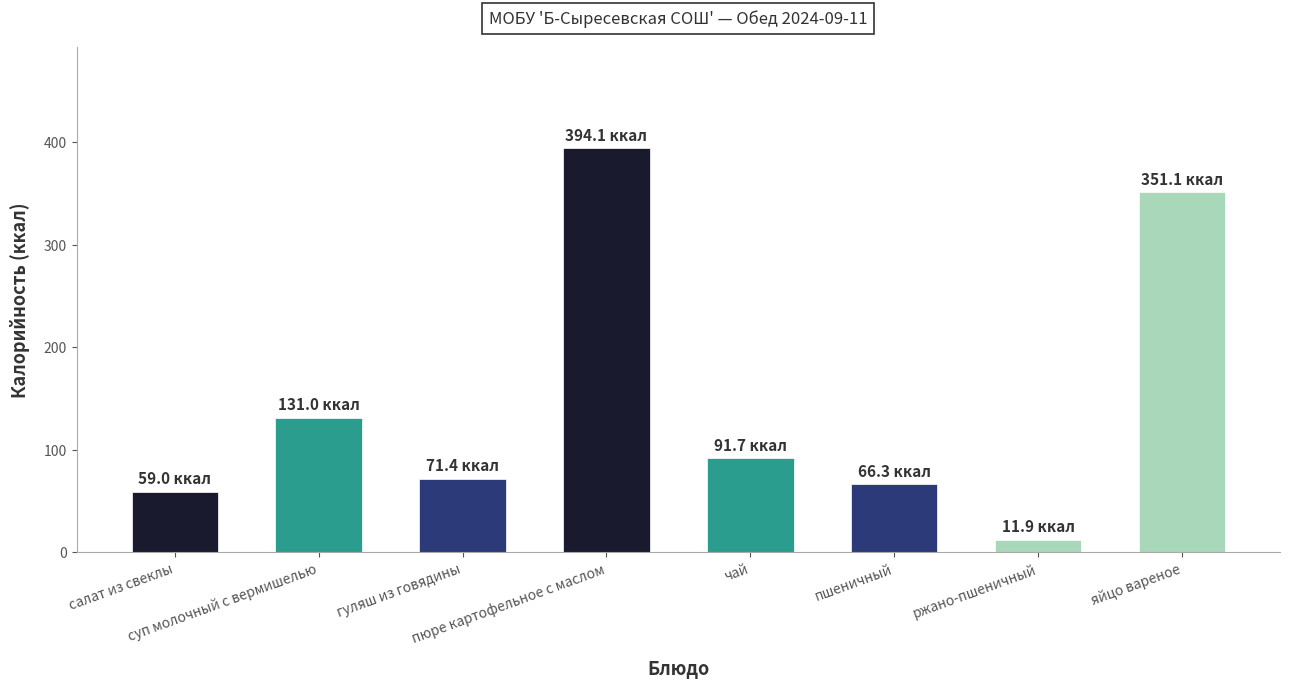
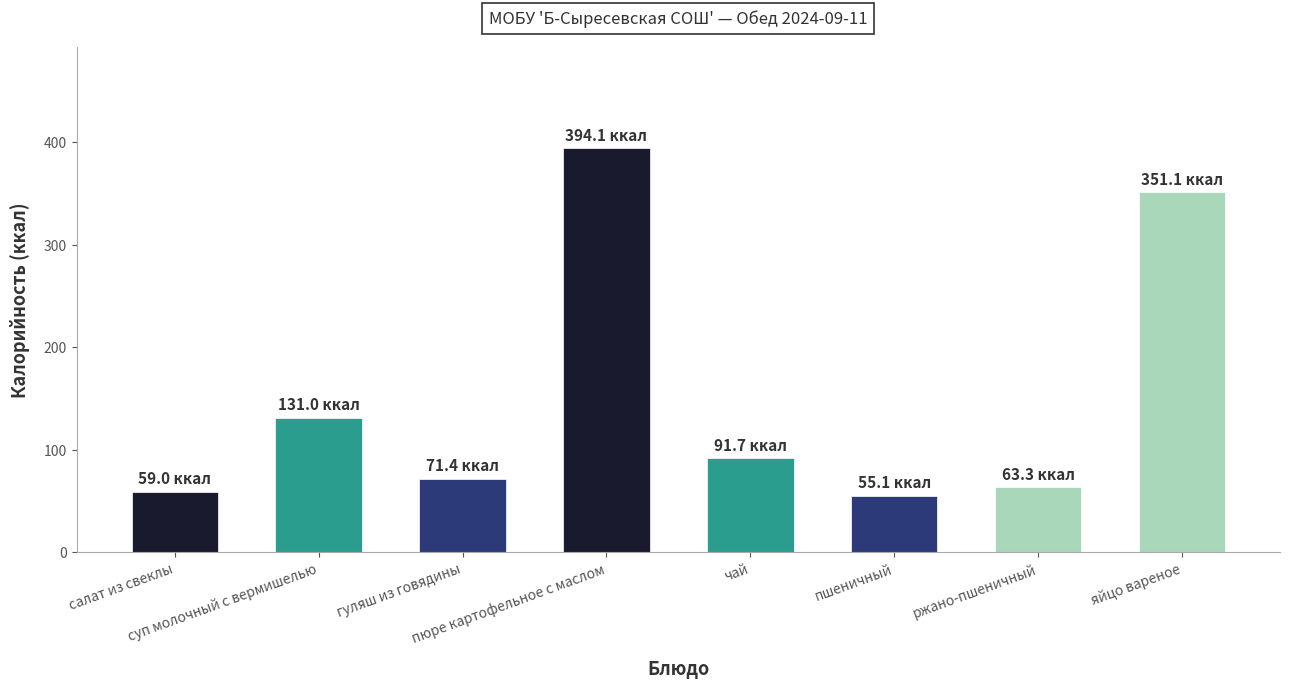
  {
    "салат из свеклы": 59.0,
    "суп молочный с вермишелью": 131.0,
    "гуляш из говядины": 71.4,
    "пюре картофельное с маслом": 394.1,
    "чай": 91.7,
-   "пшеничный": 66.3,
-   "ржано-пшеничный": 11.9,
+   "пшеничный": 55.1,
+   "ржано-пшеничный": 63.3,
    "яйцо вареное": 351.1
  }
